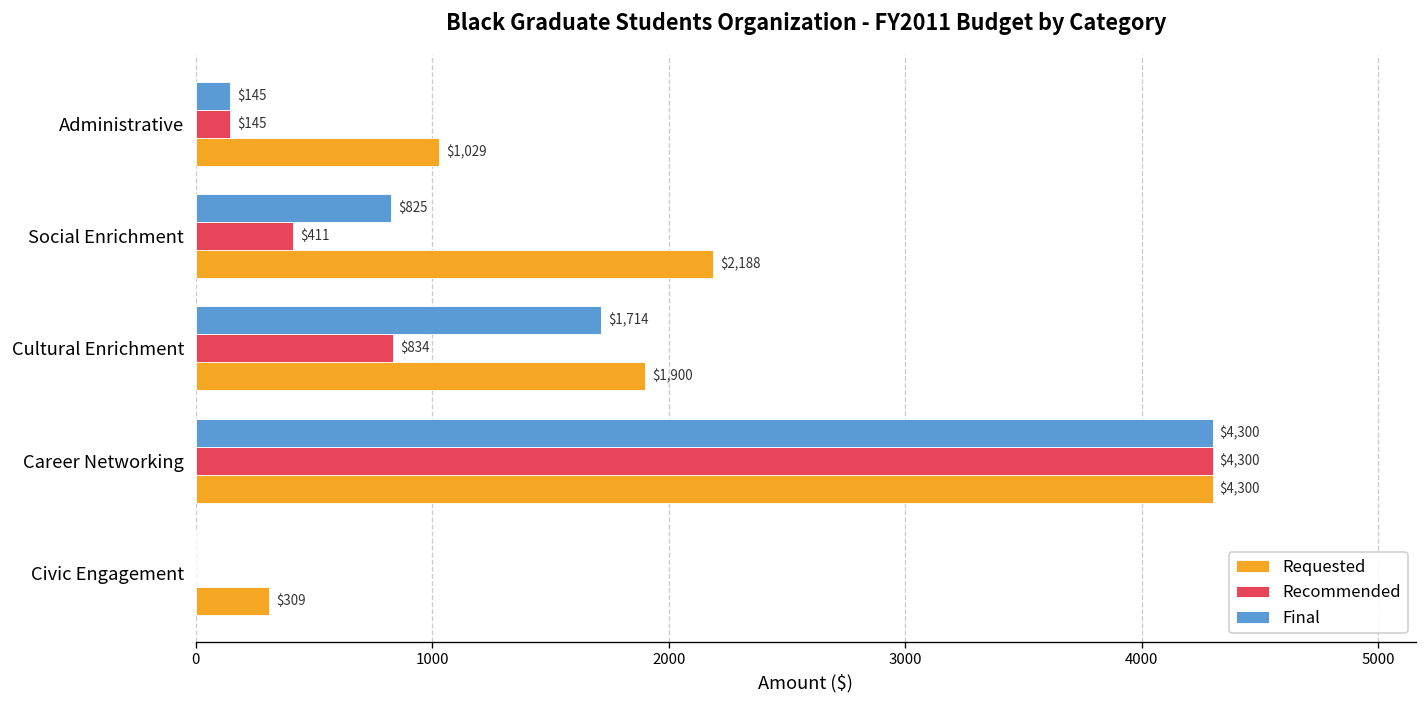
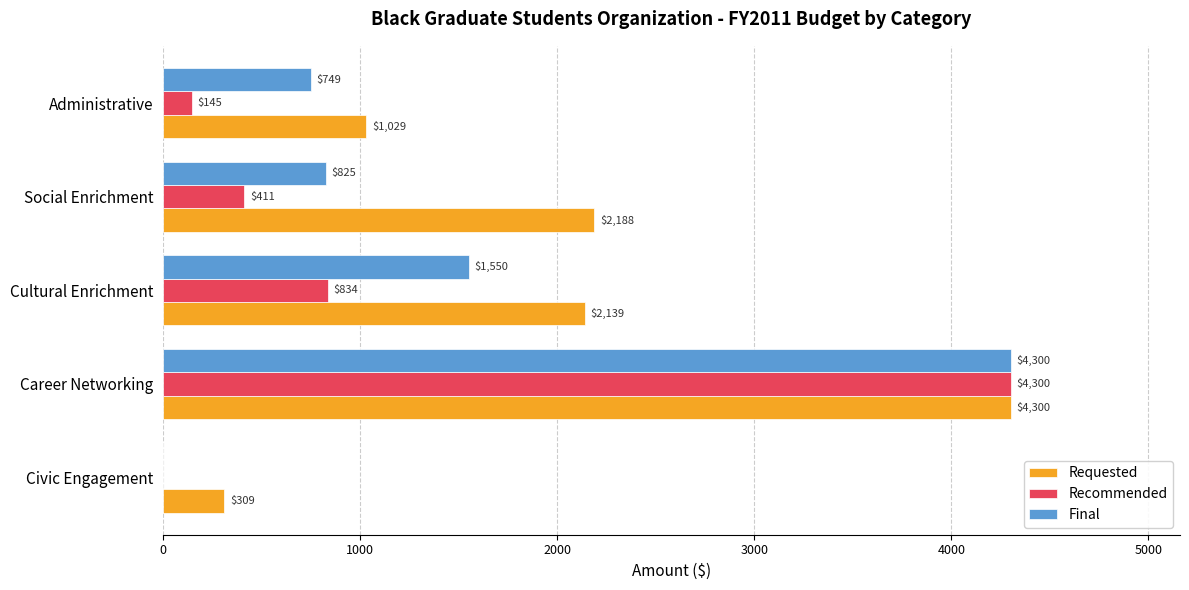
  {
    "Requested": {
      "Administrative": "$1,029",
      "Social Enrichment": "$2,188",
-     "Cultural Enrichment": "$1,900",
+     "Cultural Enrichment": "$2,139",
      "Career Networking": "$4,300",
      "Civic Engagement": "$309"
    },
    "Recommended": {
      "Administrative": "$145",
      "Social Enrichment": "$411",
      "Cultural Enrichment": "$834",
      "Career Networking": "$4,300"
    },
    "Final": {
-     "Administrative": "$145",
+     "Administrative": "$749",
      "Social Enrichment": "$825",
-     "Cultural Enrichment": "$1,714",
+     "Cultural Enrichment": "$1,550",
      "Career Networking": "$4,300"
    }
  }
